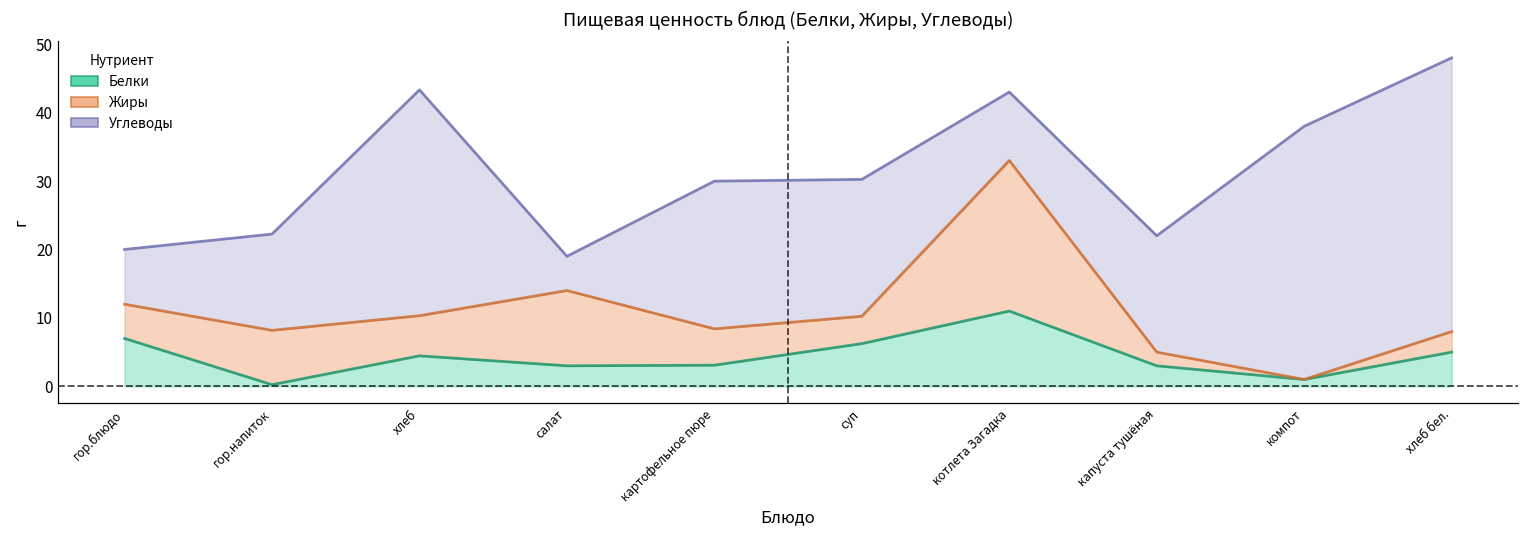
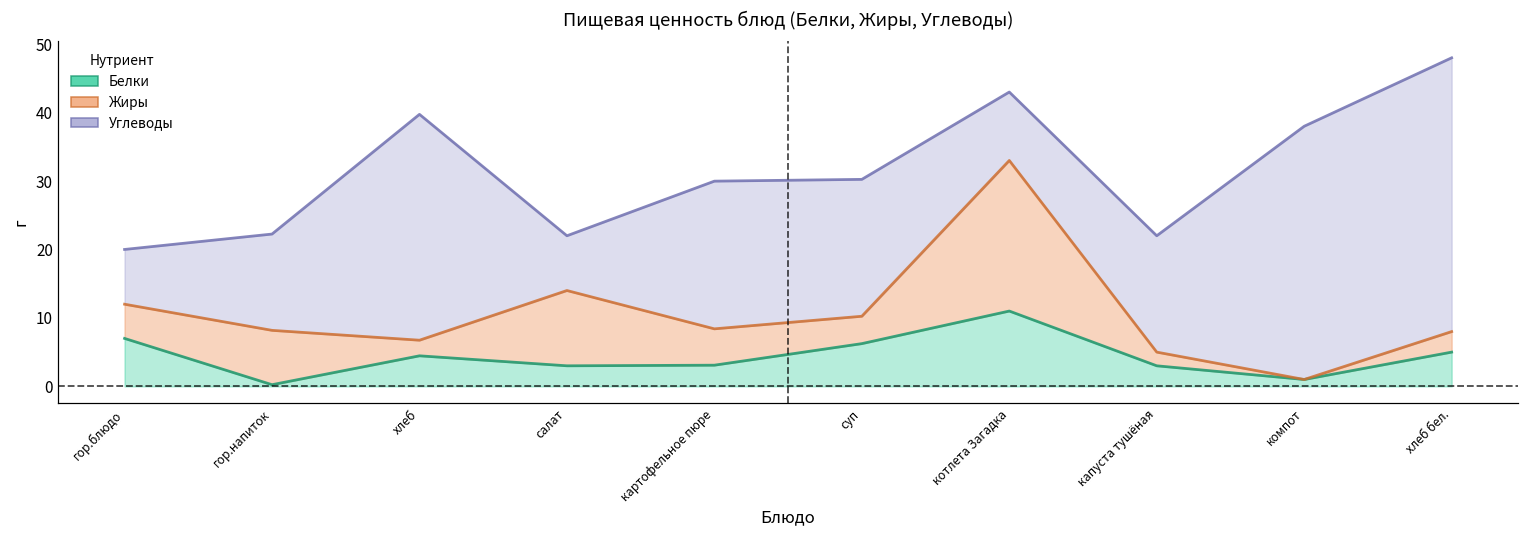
  {
    "Белки": {
      "гор.блюдо": 7,
      "гор.напиток": 0,
      "хлеб": 4,
      "салат": 3,
      "картофельное пюре": 3,
      "суп": 6,
      "котлета Загадка": 11,
      "капуста тушёная": 3,
      "хлеб бел.": 5
    },
    "Жиры": {
      "гор.блюдо": 5,
      "гор.напиток": 8,
-     "хлеб": 6,
+     "хлеб": 2,
      "салат": 11,
      "картофельное пюре": 5,
      "суп": 4,
      "котлета Загадка": 22,
      "капуста тушёная": 2,
      "хлеб бел.": 3
    },
    "Углеводы": {
      "гор.блюдо": 8,
      "гор.напиток": 14,
      "хлеб": 33,
-     "салат": 5,
+     "салат": 8,
      "картофельное пюре": 22,
      "суп": 20,
      "котлета Загадка": 10,
      "капуста тушёная": 17,
      "компот": 37,
      "хлеб бел.": 40
    }
  }
